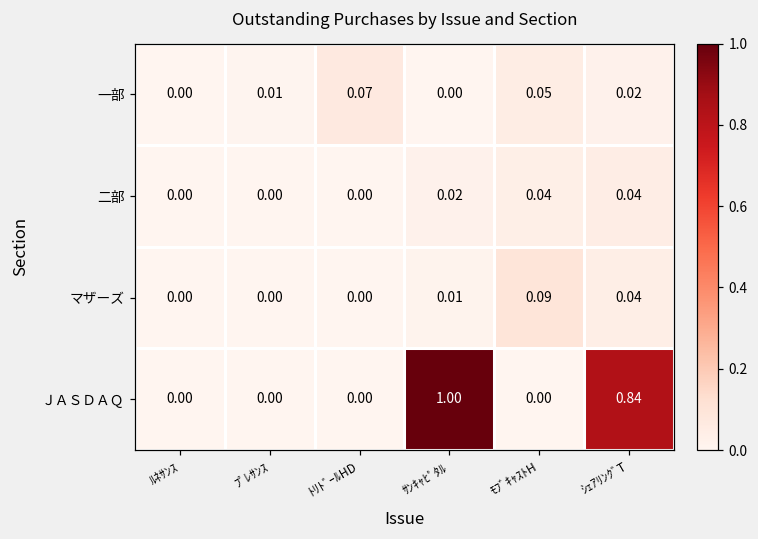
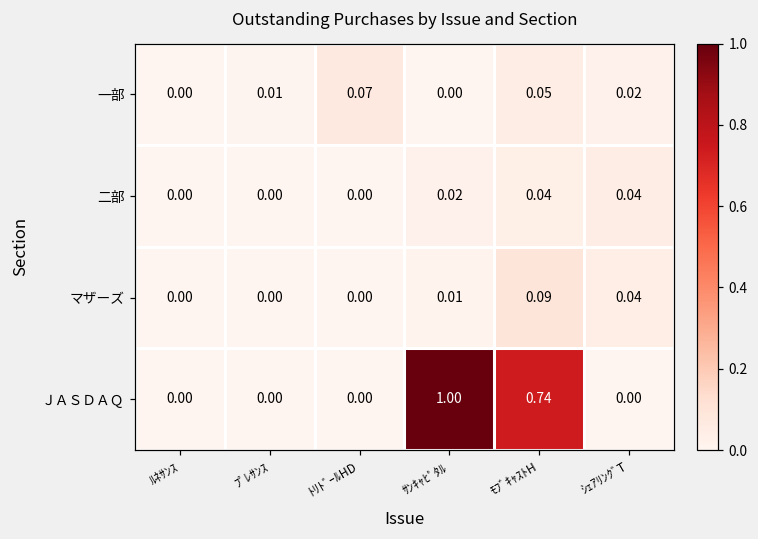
  {
    "一部": {
      "ﾙﾈｻﾝｽ": 0.00,
      "ﾌﾟﾚｻﾝｽ": 0.01,
      "ﾄﾘﾄﾞｰﾙHD": 0.07,
      "ｻﾝｷｬﾋﾟﾀﾙ": 0.00,
      "ﾓﾌﾞｷｬｽﾄH": 0.05,
      "ｼｪｱﾘﾝｸﾞT": 0.02
    },
    "二部": {
      "ﾙﾈｻﾝｽ": 0.00,
      "ﾌﾟﾚｻﾝｽ": 0.00,
      "ﾄﾘﾄﾞｰﾙHD": 0.00,
      "ｻﾝｷｬﾋﾟﾀﾙ": 0.02,
      "ﾓﾌﾞｷｬｽﾄH": 0.04,
      "ｼｪｱﾘﾝｸﾞT": 0.04
    },
    "マザーズ": {
      "ﾙﾈｻﾝｽ": 0.00,
      "ﾌﾟﾚｻﾝｽ": 0.00,
      "ﾄﾘﾄﾞｰﾙHD": 0.00,
      "ｻﾝｷｬﾋﾟﾀﾙ": 0.01,
      "ﾓﾌﾞｷｬｽﾄH": 0.09,
      "ｼｪｱﾘﾝｸﾞT": 0.04
    },
    "ＪＡＳＤＡＱ": {
      "ﾙﾈｻﾝｽ": 0.00,
      "ﾌﾟﾚｻﾝｽ": 0.00,
      "ﾄﾘﾄﾞｰﾙHD": 0.00,
      "ｻﾝｷｬﾋﾟﾀﾙ": 1.00,
-     "ﾓﾌﾞｷｬｽﾄH": 0.00,
-     "ｼｪｱﾘﾝｸﾞT": 0.84
+     "ﾓﾌﾞｷｬｽﾄH": 0.74,
+     "ｼｪｱﾘﾝｸﾞT": 0.00
    }
  }
